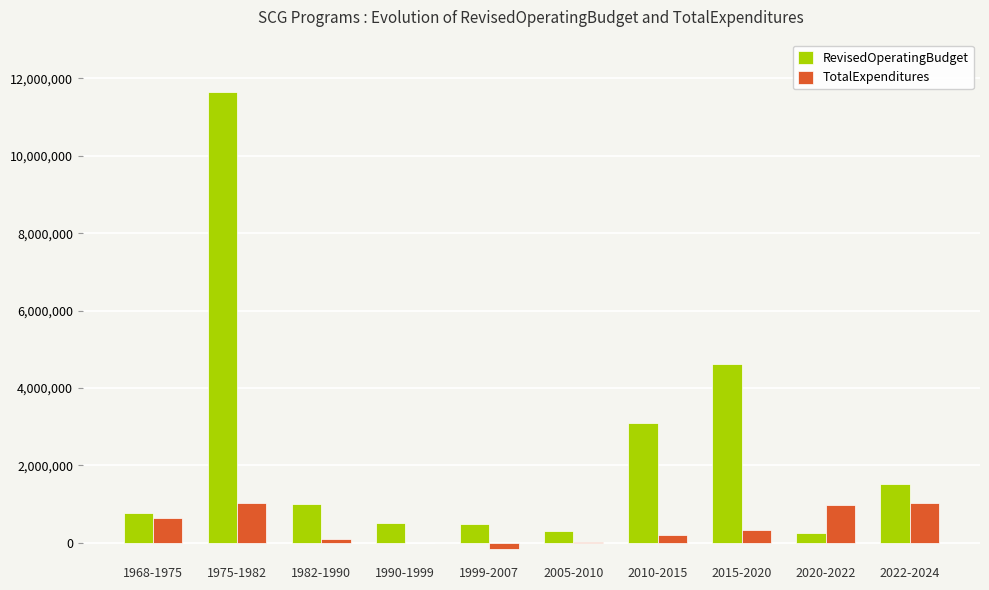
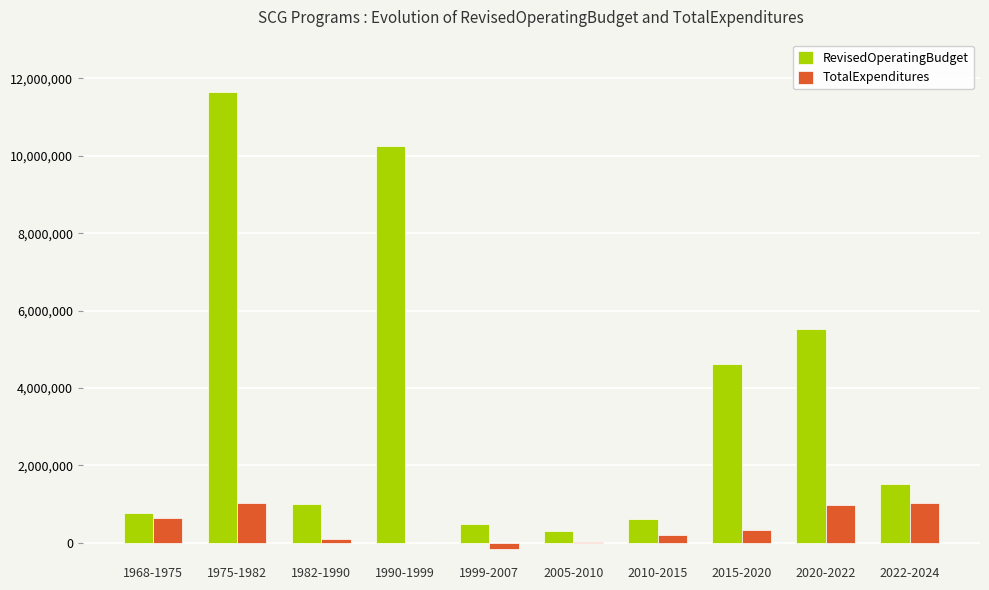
  {
    "RevisedOperatingBudget": {
      "1968-1975": "800,000",
      "1975-1982": "11,700,000",
      "1982-1990": "1,000,000",
-     "1990-1999": "500,000",
+     "1990-1999": "10,200,000",
      "1999-2007": "500,000",
      "2005-2010": "300,000",
-     "2010-2015": "3,100,000",
+     "2010-2015": "600,000",
      "2015-2020": "4,600,000",
-     "2020-2022": "300,000",
+     "2020-2022": "5,500,000",
      "2022-2024": "1,500,000"
    },
    "TotalExpenditures": {
      "1968-1975": "600,000",
      "1975-1982": "1,000,000",
      "1982-1990": "100,000",
      "1999-2007": "-200,000",
      "2010-2015": "200,000",
      "2015-2020": "300,000",
      "2020-2022": "1,000,000",
      "2022-2024": "1,000,000"
    }
  }
